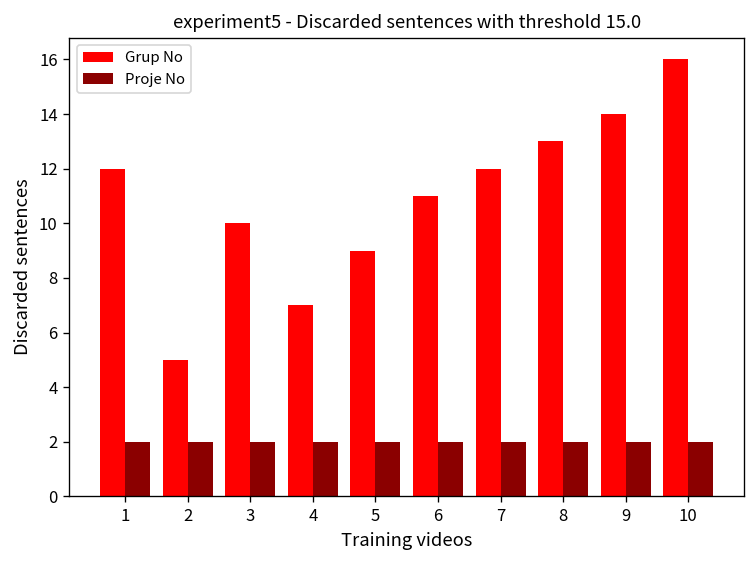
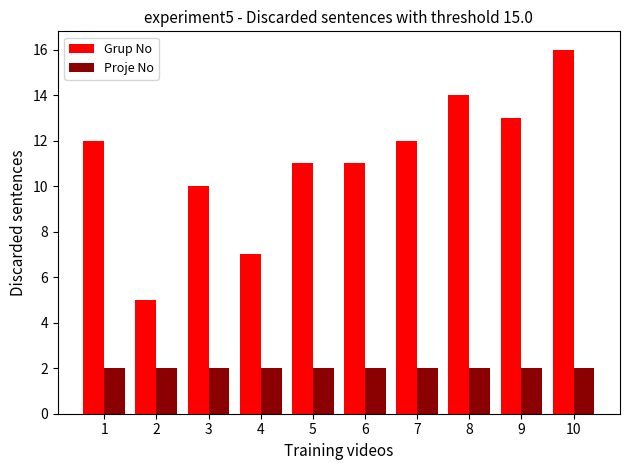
  {
    "Grup No": {
      "1": 12,
      "2": 5,
      "3": 10,
      "4": 7,
-     "5": 9,
+     "5": 11,
      "6": 11,
      "7": 12,
-     "8": 13,
-     "9": 14,
+     "8": 14,
+     "9": 13,
      "10": 16
    },
    "Proje No": {
      "1": 2,
      "2": 2,
      "3": 2,
      "4": 2,
      "5": 2,
      "6": 2,
      "7": 2,
      "8": 2,
      "9": 2,
      "10": 2
    }
  }
